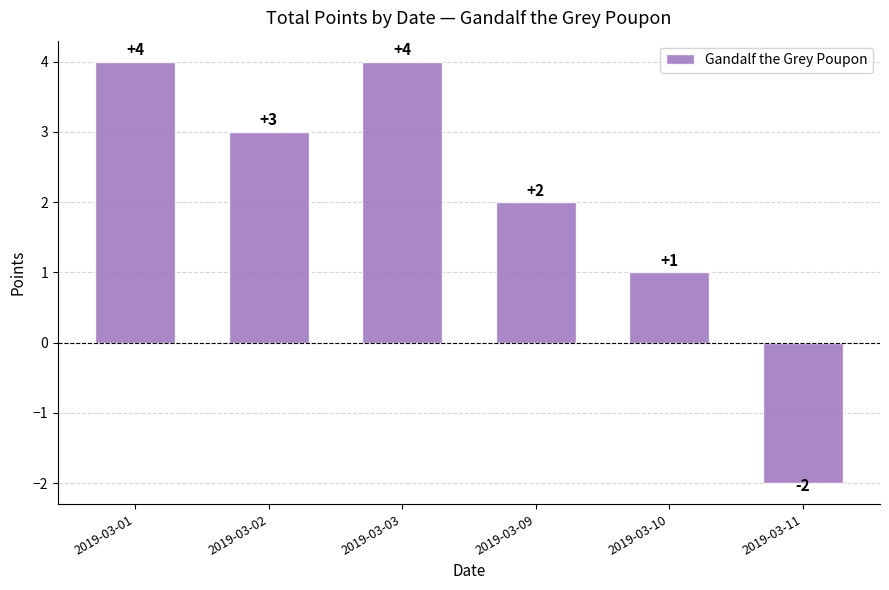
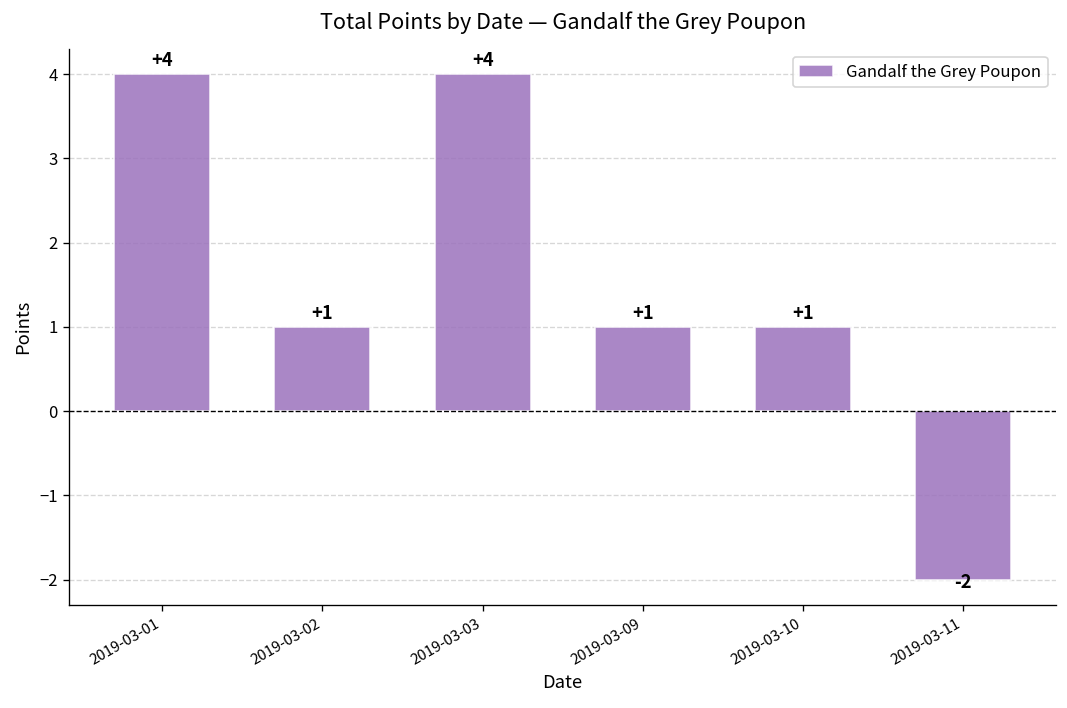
  {
    "2019-03-01": "+4",
-   "2019-03-02": "+3",
+   "2019-03-02": "+1",
    "2019-03-03": "+4",
-   "2019-03-09": "+2",
+   "2019-03-09": "+1",
    "2019-03-10": "+1",
    "2019-03-11": "-2"
  }
